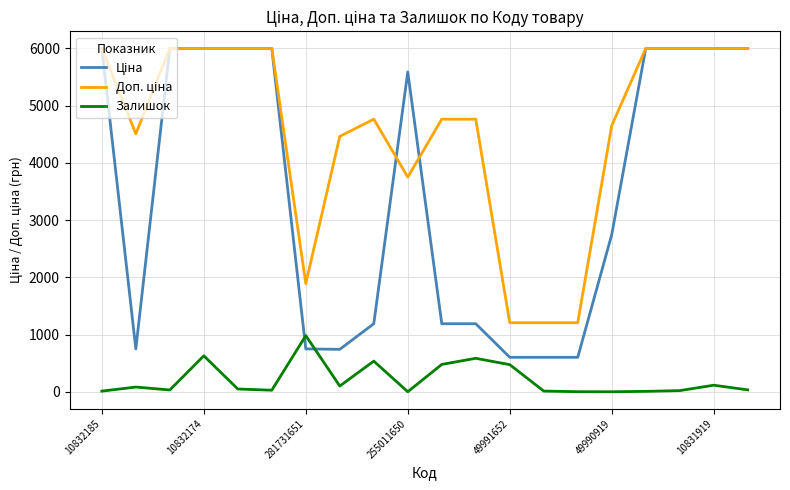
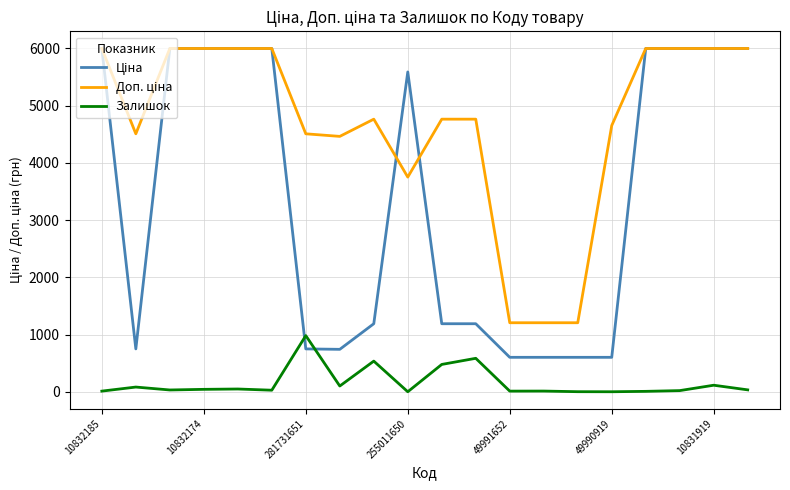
  {
    "Ціна": {
      "281731651": 800,
      "255011650": 5600,
      "49991652": 600,
-     "49990919": 2700
+     "49990919": 600
    },
    "Доп. ціна": {
-     "281731651": 1900,
+     "281731651": 4500,
      "255011650": 3800,
      "49991652": 1200,
      "49990919": 4700
    },
    "Залишок": {
      "10832185": 0,
-     "10832174": 600,
+     "10832174": 0,
      "281731651": 1000,
      "255011650": 0,
-     "49991652": 500,
+     "49991652": 0,
      "49990919": 0,
      "10831919": 100
    }
  }
